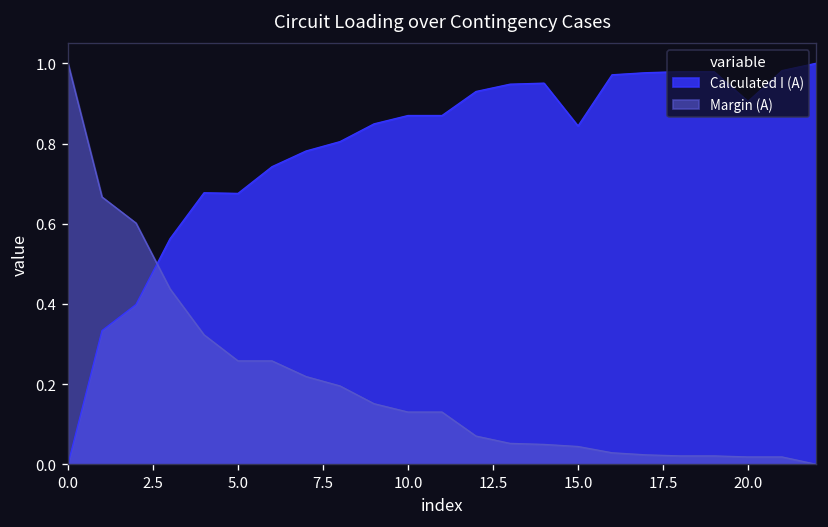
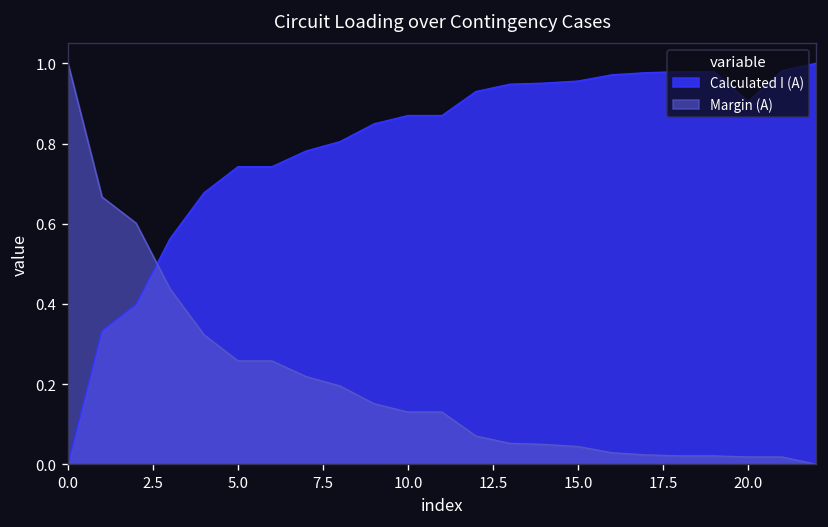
  {
    "Calculated I (A)": {
      "0.0": 0.00,
-     "5.0": 0.68,
+     "5.0": 0.74,
      "10.0": 0.87,
-     "15.0": 0.84
+     "15.0": 0.96
    },
    "Margin (A)": {
      "0.0": 1.00,
      "5.0": 0.26,
      "10.0": 0.13,
      "15.0": 0.04,
      "20.0": 0.02
    }
  }
